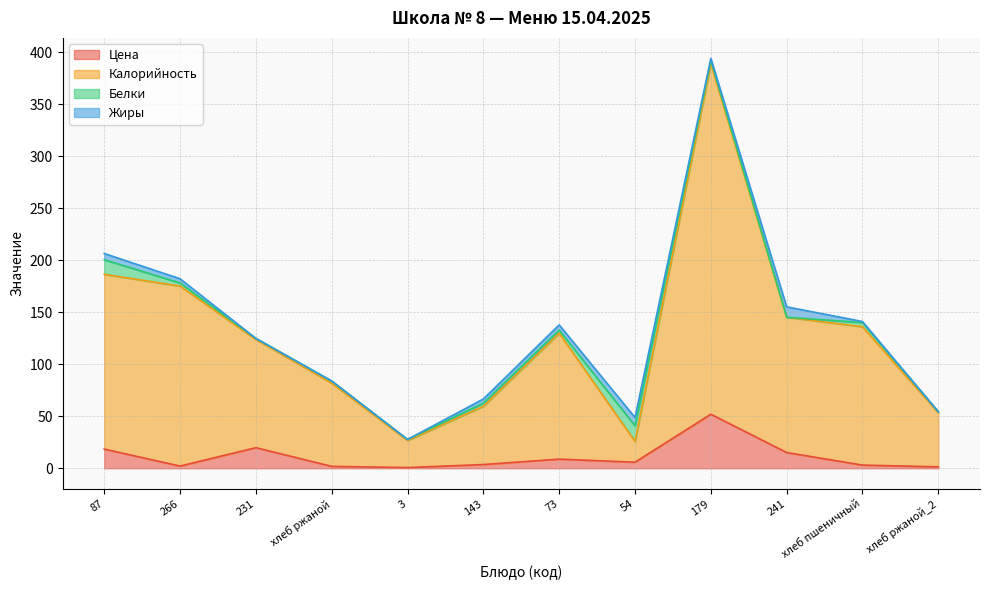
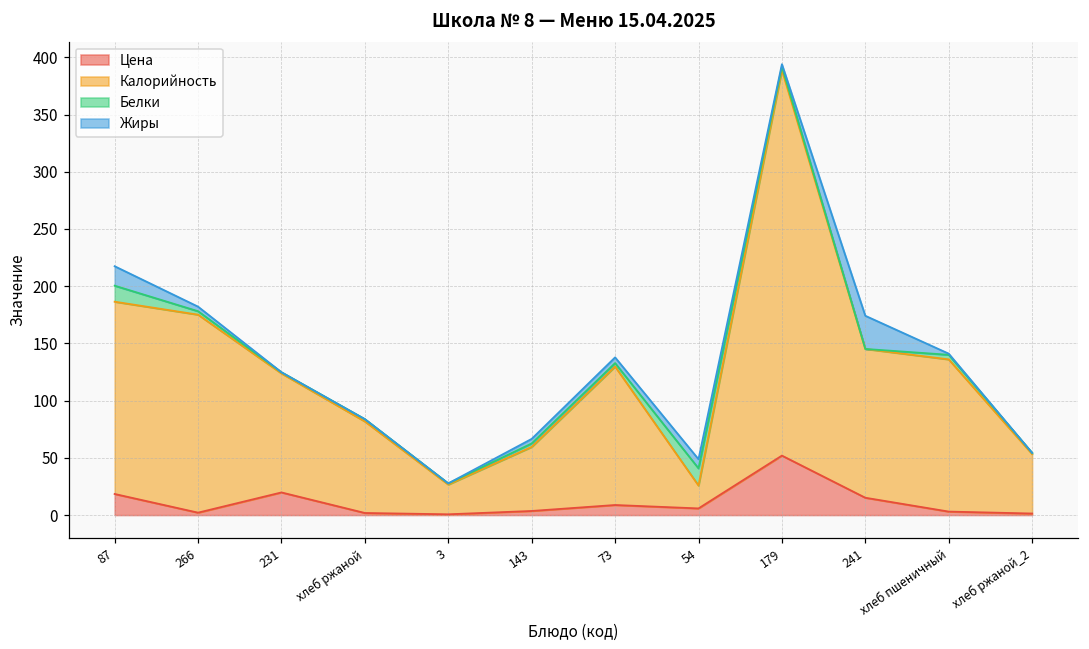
  {
    "Цена": {
      "87": 18,
      "266": 2,
      "231": 20,
      "хлеб ржаной": 2,
      "3": 1,
      "143": 4,
      "73": 9,
      "54": 6,
      "179": 52,
      "241": 15,
      "хлеб пшеничный": 3,
      "хлеб ржаной_2": 1
    },
    "Калорийность": {
      "87": 168,
      "266": 173,
      "143": 56,
      "73": 121,
      "54": 20,
      "179": 337,
      "хлеб пшеничный": 133
    },
    "Белки": {
      "87": 14,
      "266": 3,
      "143": 3,
      "73": 3,
      "54": 15
    },
    "Жиры": {
-     "87": 6,
+     "87": 17,
      "266": 4,
      "143": 4,
      "73": 5,
      "54": 8,
-     "241": 10
+     "241": 29
    }
  }
